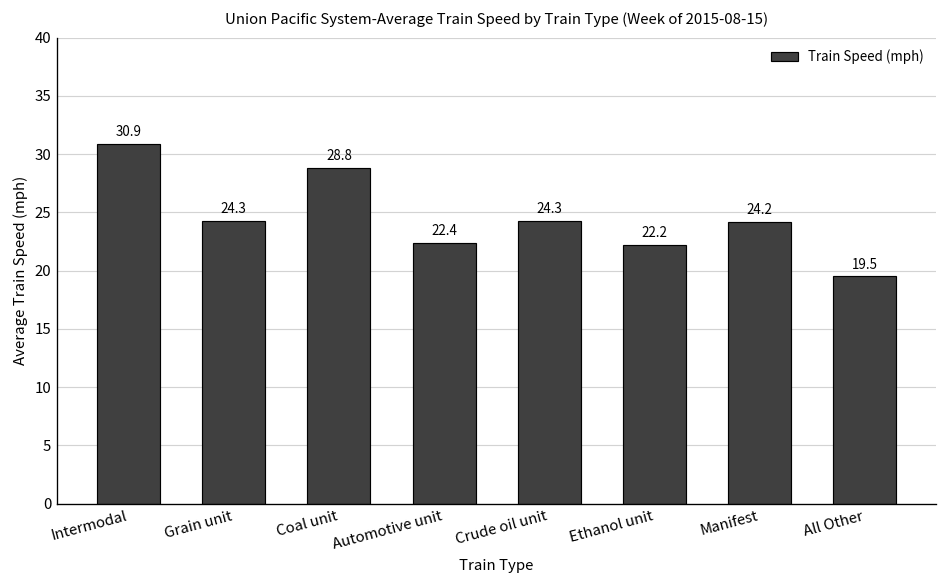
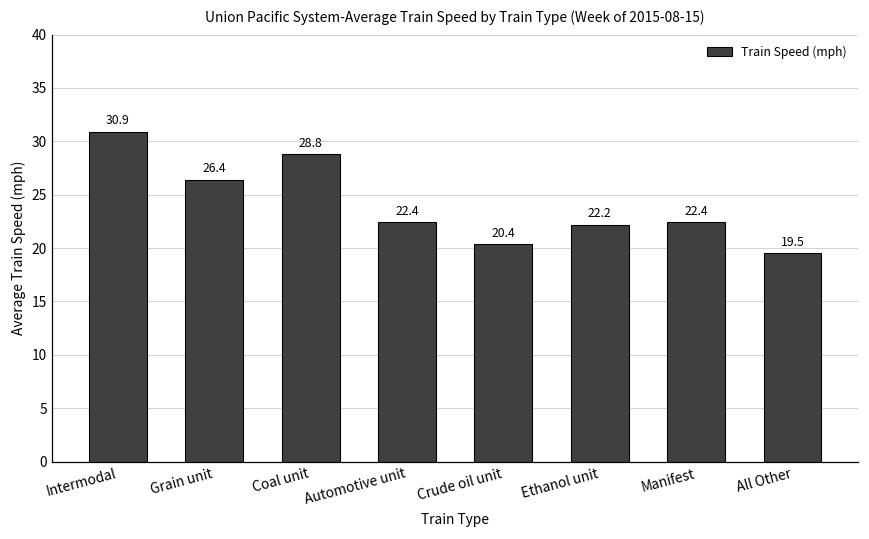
  {
    "Intermodal": 30.9,
-   "Grain unit": 24.3,
+   "Grain unit": 26.4,
    "Coal unit": 28.8,
    "Automotive unit": 22.4,
-   "Crude oil unit": 24.3,
+   "Crude oil unit": 20.4,
    "Ethanol unit": 22.2,
-   "Manifest": 24.2,
+   "Manifest": 22.4,
    "All Other": 19.5
  }
